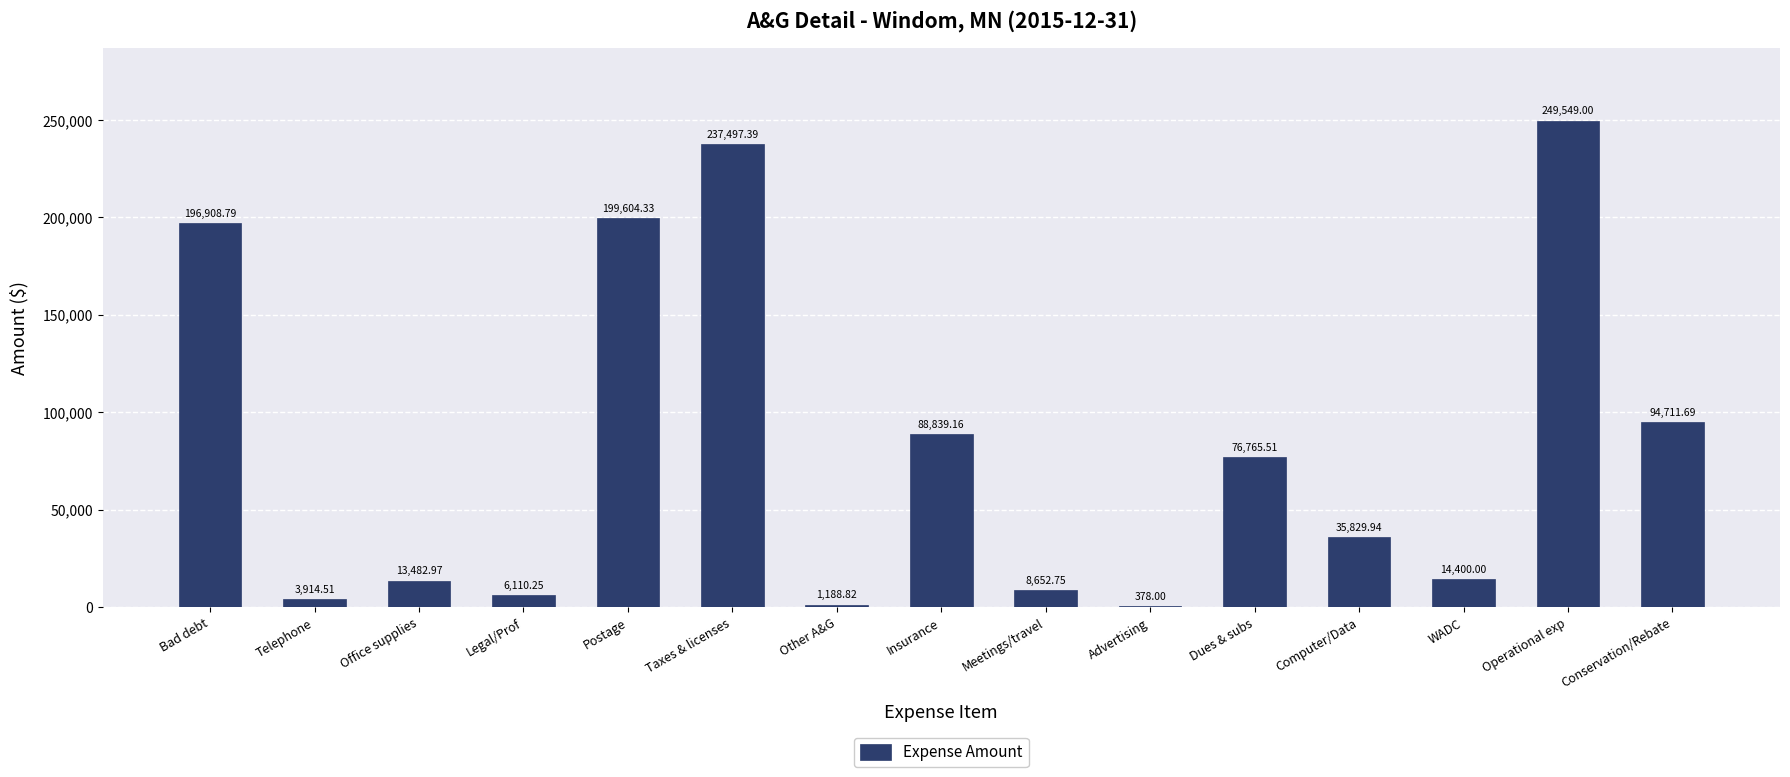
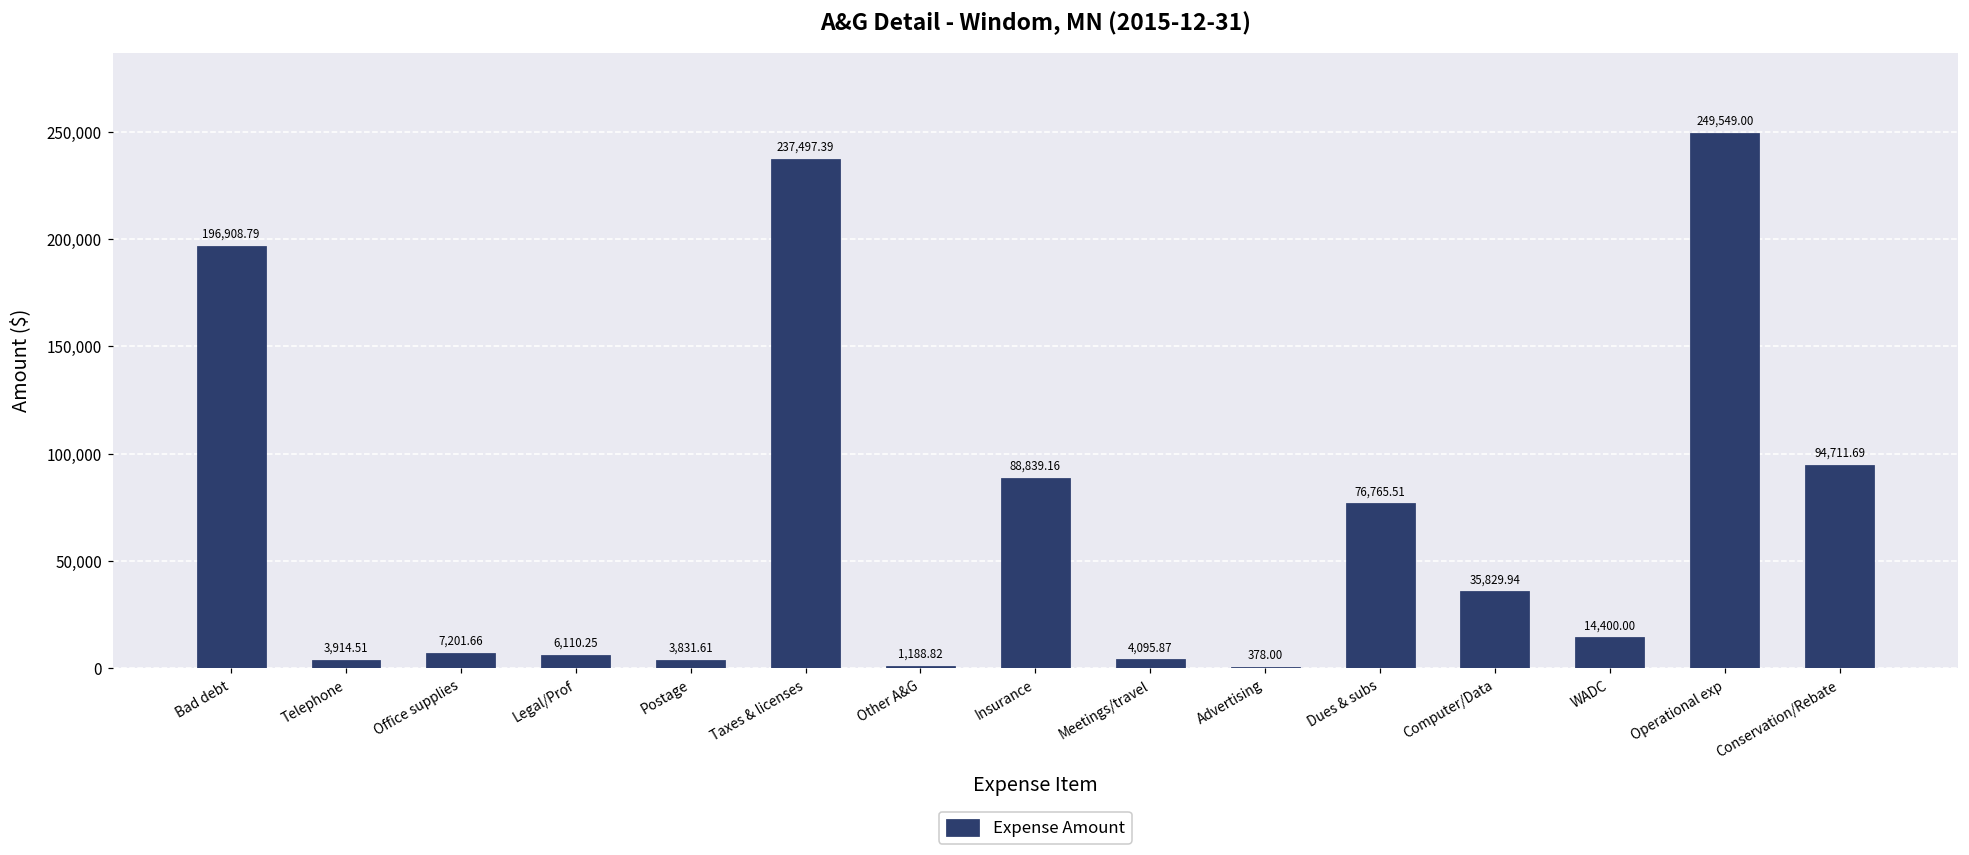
  {
    "Bad debt": "196,908.79",
    "Telephone": "3,914.51",
-   "Office supplies": "13,482.97",
+   "Office supplies": "7,201.66",
    "Legal/Prof": "6,110.25",
-   "Postage": "199,604.33",
+   "Postage": "3,831.61",
    "Taxes & licenses": "237,497.39",
    "Other A&G": "1,188.82",
    "Insurance": "88,839.16",
-   "Meetings/travel": "8,652.75",
+   "Meetings/travel": "4,095.87",
    "Advertising": "378.00",
    "Dues & subs": "76,765.51",
    "Computer/Data": "35,829.94",
    "WADC": "14,400.00",
    "Operational exp": "249,549.00",
    "Conservation/Rebate": "94,711.69"
  }
